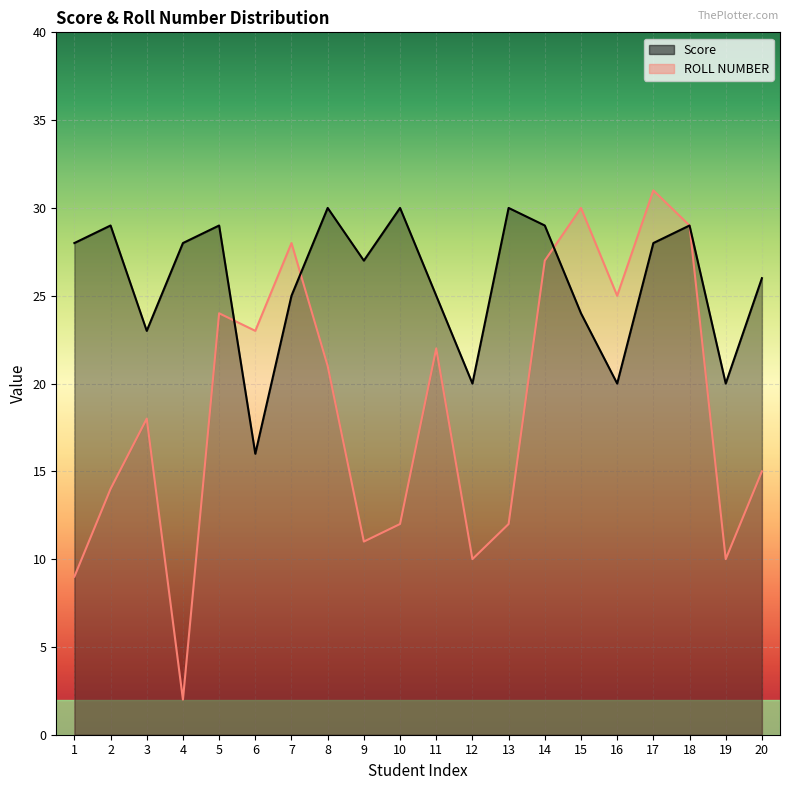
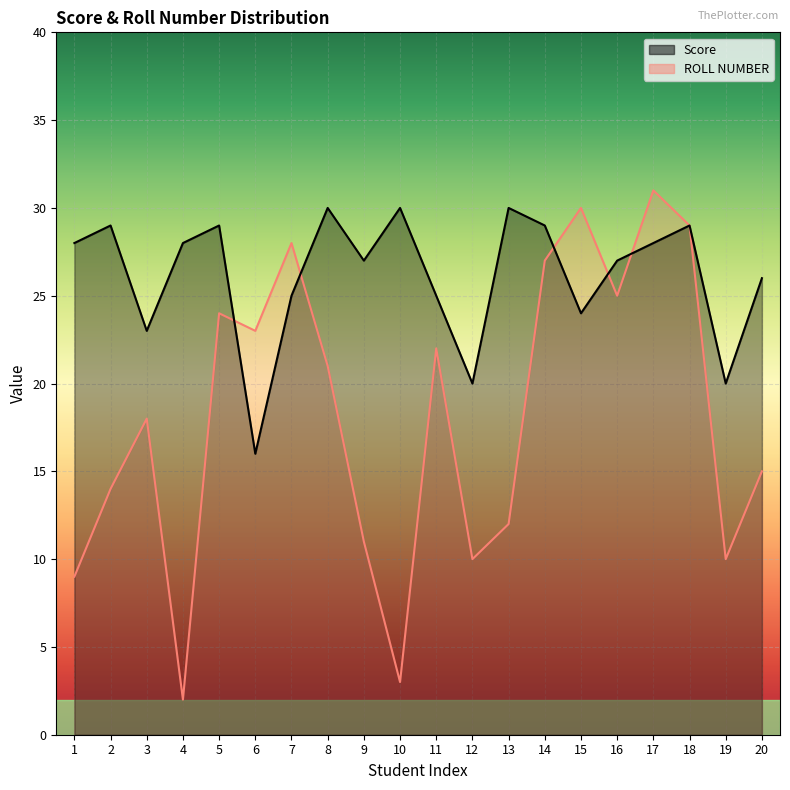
  {
    "Score": {
      "1": 28,
      "2": 29,
      "3": 23,
      "4": 28,
      "5": 29,
      "6": 16,
      "7": 25,
      "8": 30,
      "9": 27,
      "10": 30,
      "11": 25,
      "12": 20,
      "13": 30,
      "14": 29,
      "15": 24,
-     "16": 20,
+     "16": 27,
      "17": 28,
      "19": 20,
      "20": 26
    },
    "ROLL NUMBER": {
      "1": 9,
      "2": 14,
      "3": 18,
      "5": 24,
      "6": 23,
      "7": 28,
      "8": 21,
      "9": 11,
-     "10": 12,
+     "10": 3,
      "11": 22,
      "12": 10,
      "13": 12,
      "14": 27,
      "15": 30,
      "16": 25,
      "17": 31,
      "19": 10,
      "20": 15
    }
  }
